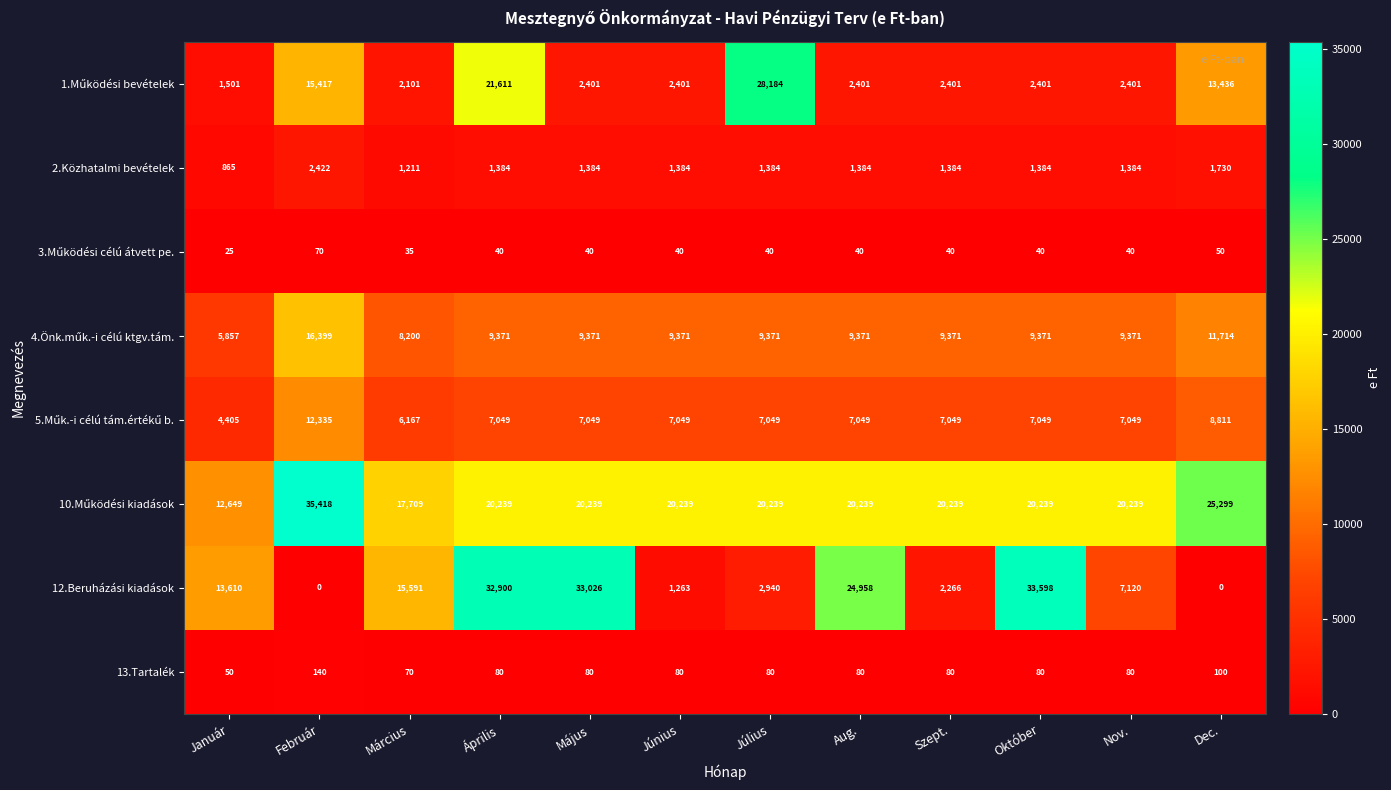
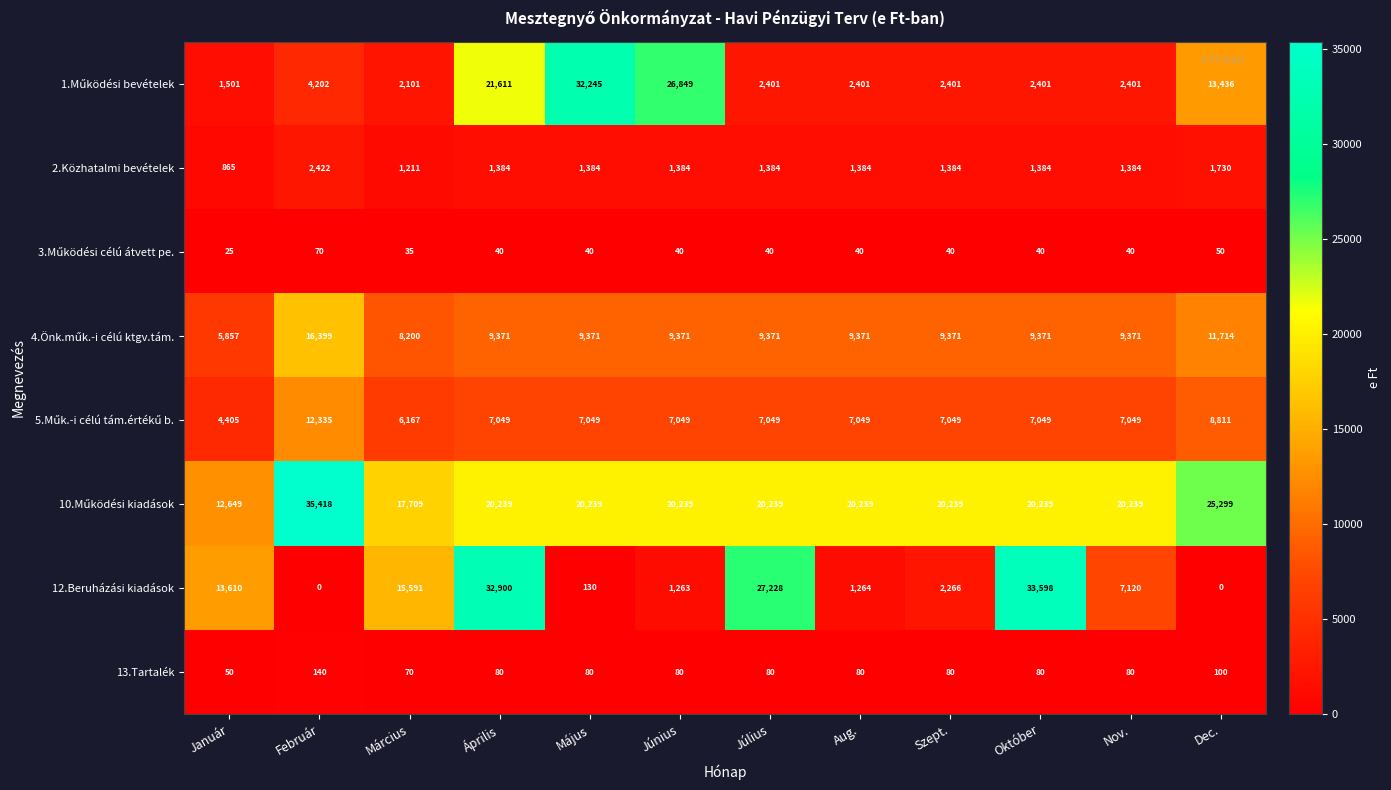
  {
    "1.Működési bevételek": {
      "Január": "1,501",
-     "Február": "15,417",
+     "Február": "4,202",
      "Március": "2,101",
      "Április": "21,611",
-     "Május": "2,401",
-     "Június": "2,401",
-     "Július": "28,184",
+     "Május": "32,245",
+     "Június": "26,849",
+     "Július": "2,401",
      "Aug.": "2,401",
      "Szept.": "2,401",
      "Október": "2,401",
      "Nov.": "2,401"
    },
    "2.Közhatalmi bevételek": {
      "Január": "865",
      "Február": "2,422",
      "Március": "1,211",
      "Április": "1,384",
      "Május": "1,384",
      "Június": "1,384",
      "Július": "1,384",
      "Aug.": "1,384",
      "Szept.": "1,384",
      "Október": "1,384",
      "Nov.": "1,384",
      "Dec.": "1,730"
    },
    "3.Működési célú átvett pe.": {
      "Január": "25",
      "Február": "70",
      "Március": "35",
      "Április": "40",
      "Május": "40",
      "Június": "40",
      "Július": "40",
      "Aug.": "40",
      "Szept.": "40",
      "Október": "40",
      "Nov.": "40",
      "Dec.": "50"
    },
    "4.Önk.műk.-i célú ktgv.tám.": {
      "Január": "5,857",
      "Február": "16,399",
      "Március": "8,200",
      "Április": "9,371",
      "Május": "9,371",
      "Június": "9,371",
      "Július": "9,371",
      "Aug.": "9,371",
      "Szept.": "9,371",
      "Október": "9,371",
      "Nov.": "9,371",
      "Dec.": "11,714"
    },
    "5.Műk.-i célú tám.értékű b.": {
      "Január": "4,405",
      "Február": "12,335",
      "Március": "6,167",
      "Április": "7,049",
      "Május": "7,049",
      "Június": "7,049",
      "Július": "7,049",
      "Aug.": "7,049",
      "Szept.": "7,049",
      "Október": "7,049",
      "Nov.": "7,049",
      "Dec.": "8,811"
    },
    "10.Működési kiadások": {
      "Január": "12,649",
      "Február": "35,418",
      "Március": "17,709",
      "Április": "20,239",
      "Május": "20,239",
      "Június": "20,239",
      "Július": "20,239",
      "Aug.": "20,239",
      "Szept.": "20,239",
      "Október": "20,239",
      "Nov.": "20,239",
      "Dec.": "25,299"
    },
    "12.Beruházási kiadások": {
      "Január": "13,610",
      "Február": "0",
      "Március": "15,591",
      "Április": "32,900",
-     "Május": "33,026",
+     "Május": "130",
      "Június": "1,263",
-     "Július": "2,940",
-     "Aug.": "24,958",
+     "Július": "27,228",
+     "Aug.": "1,264",
      "Szept.": "2,266",
      "Október": "33,598",
      "Nov.": "7,120",
      "Dec.": "0"
    },
    "13.Tartalék": {
      "Január": "50",
      "Február": "140",
      "Március": "70",
      "Április": "80",
      "Május": "80",
      "Június": "80",
      "Július": "80",
      "Aug.": "80",
      "Szept.": "80",
      "Október": "80",
      "Nov.": "80",
      "Dec.": "100"
    }
  }
